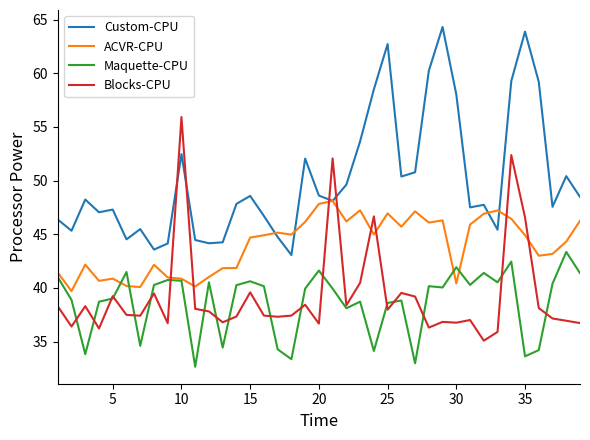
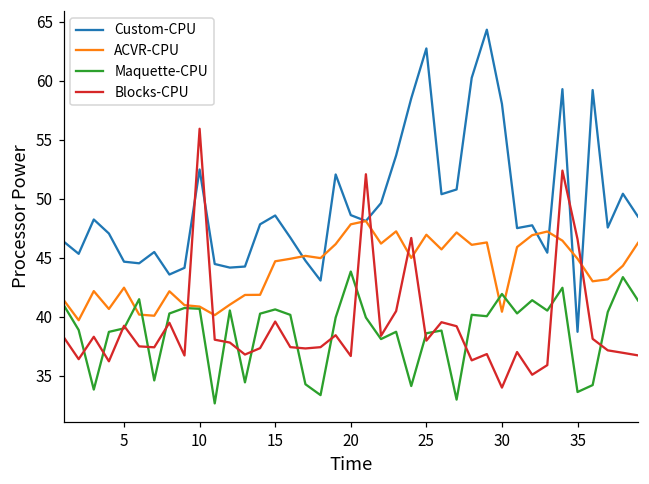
  {
    "Custom-CPU": {
-     "5": 47.3,
+     "5": 44.7,
      "10": 52.5,
      "15": 48.6,
      "20": 48.6,
      "25": 62.7,
      "30": 58.0,
-     "35": 63.9
+     "35": 38.7
    },
    "ACVR-CPU": {
-     "5": 40.9,
+     "5": 42.5,
      "15": 44.7,
      "20": 47.8,
      "25": 46.9,
      "30": 40.4,
      "35": 44.9
    },
    "Maquette-CPU": {
      "15": 40.6,
-     "20": 41.6,
+     "20": 43.8,
      "25": 38.6,
      "30": 41.9,
      "35": 33.6
    },
    "Blocks-CPU": {
      "10": 55.9,
      "15": 39.6,
      "20": 36.7,
      "25": 38.0,
-     "30": 36.8,
+     "30": 34.0,
      "35": 46.6
    }
  }
